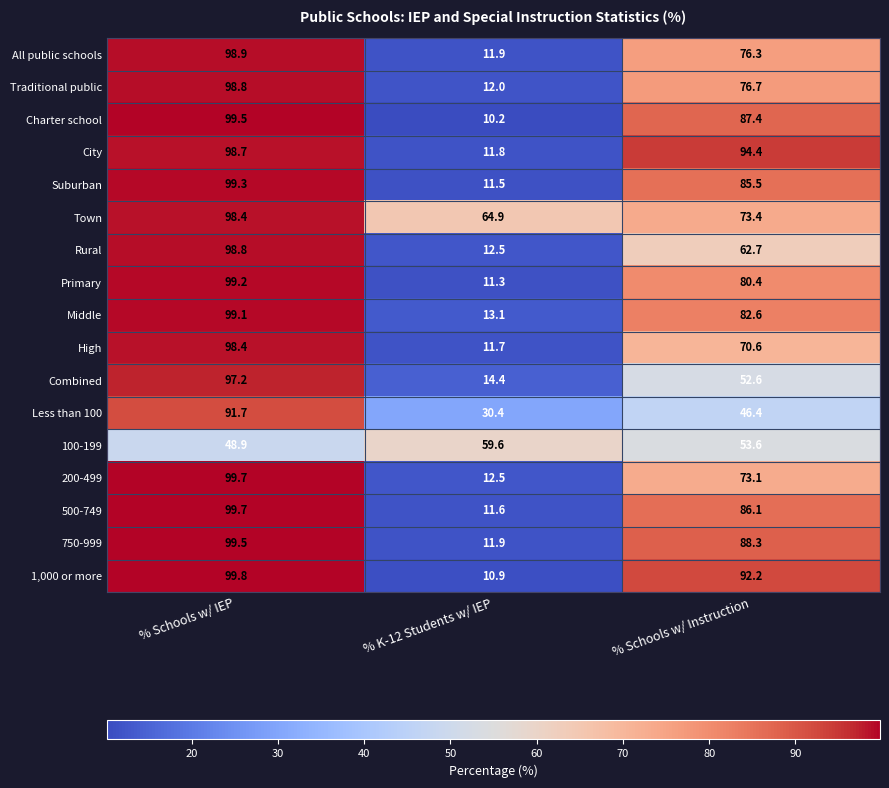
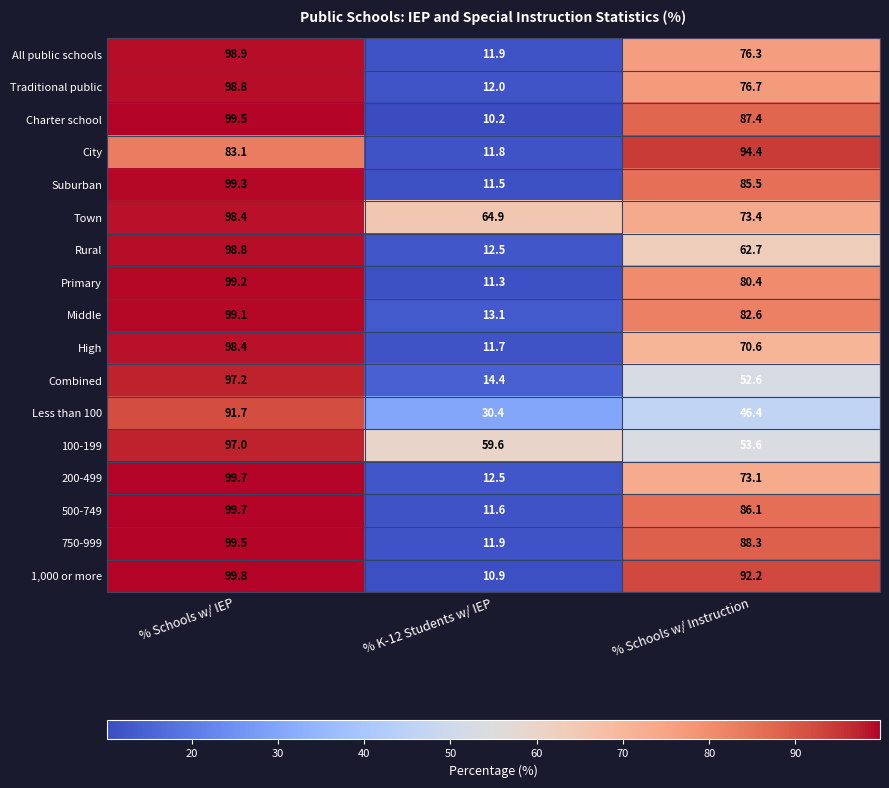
  {
    "All public schools": {
      "% Schools w/ IEP": 98.9,
      "% K-12 Students w/ IEP": 11.9,
      "% Schools w/ Instruction": 76.3
    },
    "Traditional public": {
      "% Schools w/ IEP": 98.8,
      "% K-12 Students w/ IEP": 12.0,
      "% Schools w/ Instruction": 76.7
    },
    "Charter school": {
      "% Schools w/ IEP": 99.5,
      "% K-12 Students w/ IEP": 10.2,
      "% Schools w/ Instruction": 87.4
    },
    "City": {
-     "% Schools w/ IEP": 98.7,
+     "% Schools w/ IEP": 83.1,
      "% K-12 Students w/ IEP": 11.8,
      "% Schools w/ Instruction": 94.4
    },
    "Suburban": {
      "% Schools w/ IEP": 99.3,
      "% K-12 Students w/ IEP": 11.5,
      "% Schools w/ Instruction": 85.5
    },
    "Town": {
      "% Schools w/ IEP": 98.4,
      "% K-12 Students w/ IEP": 64.9,
      "% Schools w/ Instruction": 73.4
    },
    "Rural": {
      "% Schools w/ IEP": 98.8,
      "% K-12 Students w/ IEP": 12.5,
      "% Schools w/ Instruction": 62.7
    },
    "Primary": {
      "% Schools w/ IEP": 99.2,
      "% K-12 Students w/ IEP": 11.3,
      "% Schools w/ Instruction": 80.4
    },
    "Middle": {
      "% Schools w/ IEP": 99.1,
      "% K-12 Students w/ IEP": 13.1,
      "% Schools w/ Instruction": 82.6
    },
    "High": {
      "% Schools w/ IEP": 98.4,
      "% K-12 Students w/ IEP": 11.7,
      "% Schools w/ Instruction": 70.6
    },
    "Combined": {
      "% Schools w/ IEP": 97.2,
      "% K-12 Students w/ IEP": 14.4
    },
    "Less than 100": {
      "% Schools w/ IEP": 91.7,
      "% K-12 Students w/ IEP": 30.4,
      "% Schools w/ Instruction": 46.4
    },
    "100-199": {
-     "% Schools w/ IEP": 48.9,
+     "% Schools w/ IEP": 97.0,
      "% K-12 Students w/ IEP": 59.6
    },
    "200-499": {
      "% Schools w/ IEP": 99.7,
      "% K-12 Students w/ IEP": 12.5,
      "% Schools w/ Instruction": 73.1
    },
    "500-749": {
      "% Schools w/ IEP": 99.7,
      "% K-12 Students w/ IEP": 11.6,
      "% Schools w/ Instruction": 86.1
    },
    "750-999": {
      "% Schools w/ IEP": 99.5,
      "% K-12 Students w/ IEP": 11.9,
      "% Schools w/ Instruction": 88.3
    },
    "1,000 or more": {
      "% Schools w/ IEP": 99.8,
      "% K-12 Students w/ IEP": 10.9,
      "% Schools w/ Instruction": 92.2
    }
  }
